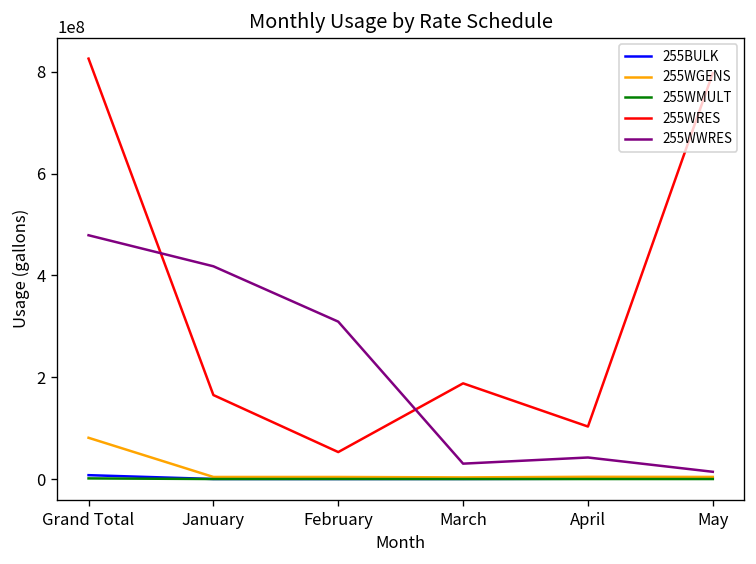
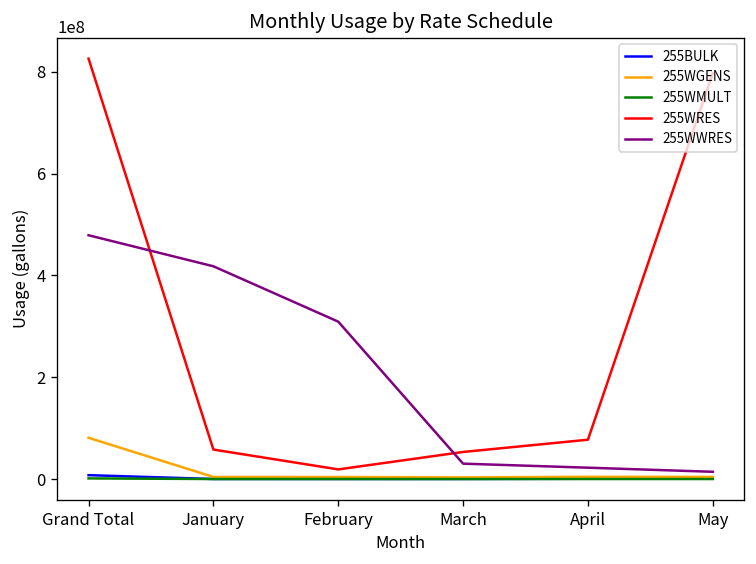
  {
    "255BULK": {
      "Grand Total": 10000000
    },
    "255WGENS": {
      "Grand Total": 80000000
    },
    "255WMULT": {
      "Grand Total": 0
    },
    "255WRES": {
      "Grand Total": 830000000,
-     "January": 170000000,
-     "February": 50000000,
-     "March": 190000000,
-     "April": 100000000
+     "January": 60000000,
+     "February": 20000000,
+     "March": 50000000,
+     "April": 80000000
    },
    "255WWRES": {
      "Grand Total": 480000000,
      "January": 420000000,
      "February": 310000000,
      "March": 30000000,
-     "April": 40000000,
+     "April": 20000000,
      "May": 10000000
    }
  }
